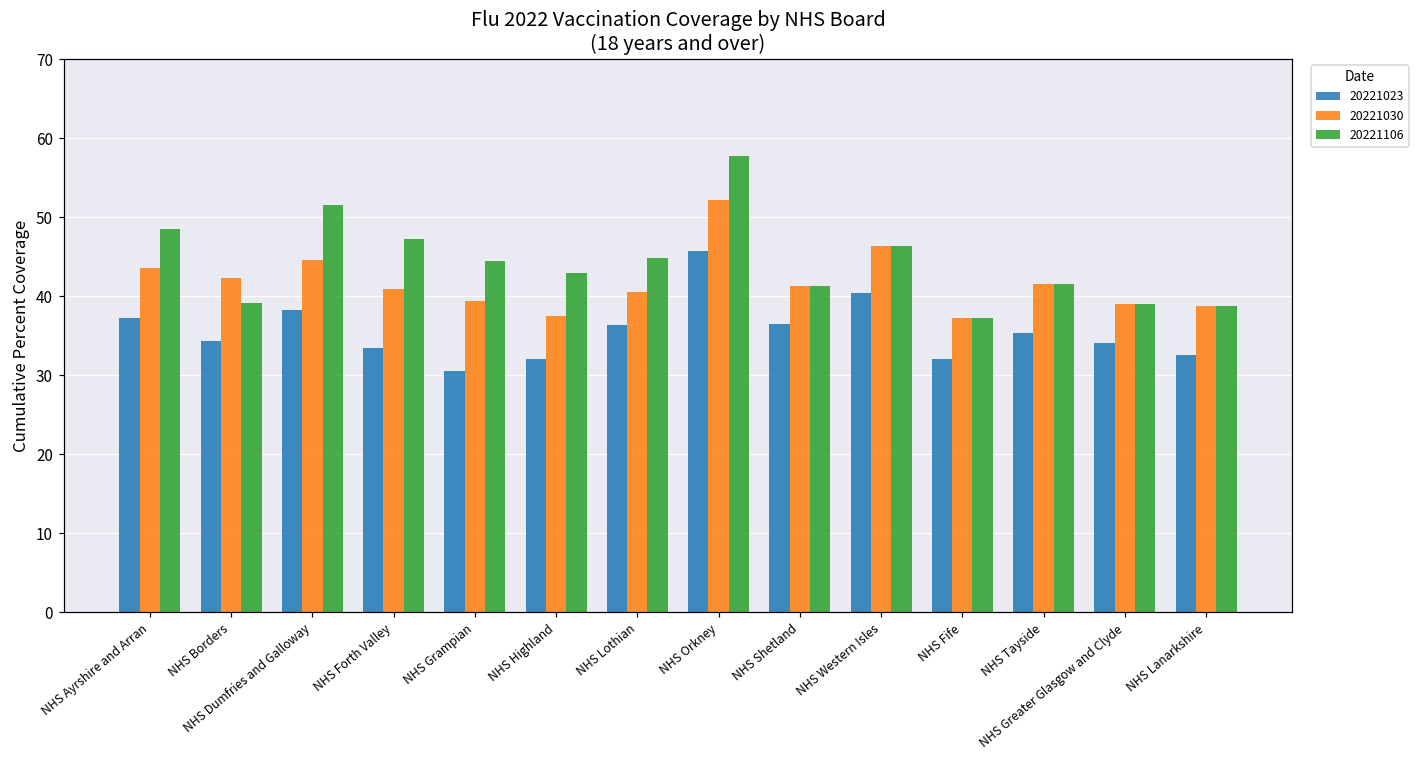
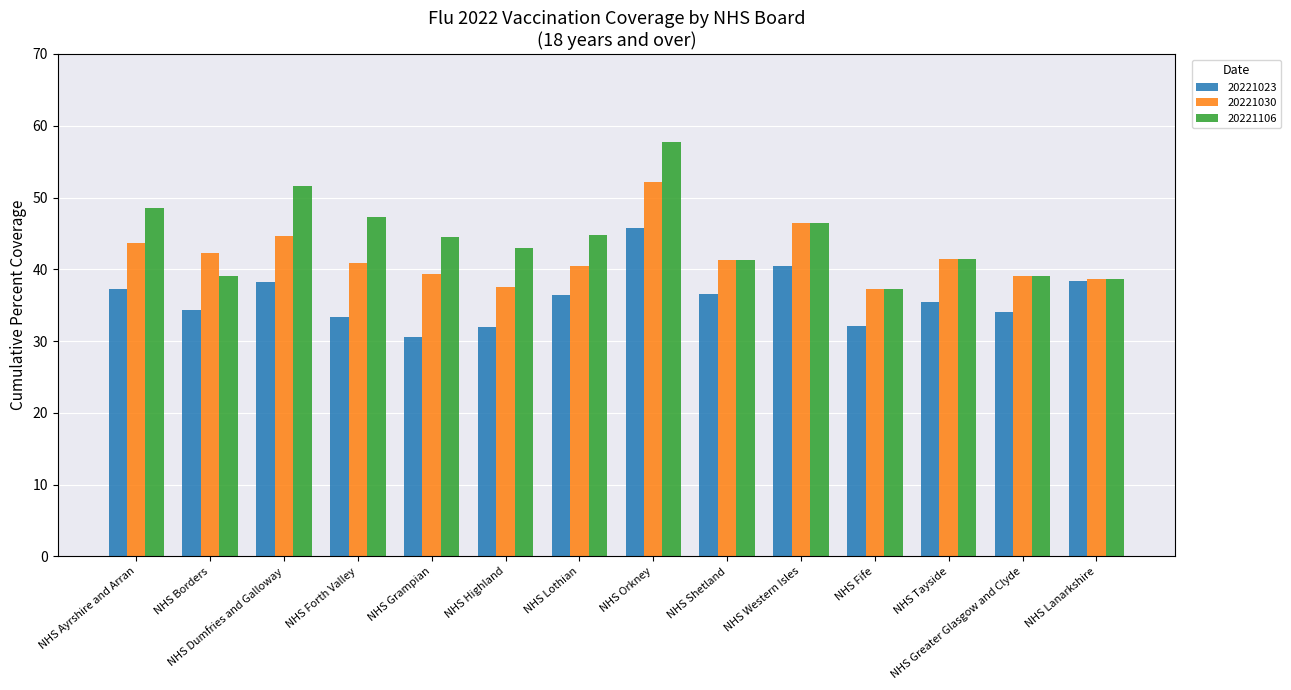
  {
    "20221023": {
      "NHS Ayrshire and Arran": 37,
      "NHS Borders": 34,
      "NHS Dumfries and Galloway": 38,
      "NHS Forth Valley": 33,
      "NHS Grampian": 31,
      "NHS Highland": 32,
      "NHS Lothian": 36,
      "NHS Orkney": 46,
      "NHS Shetland": 37,
      "NHS Western Isles": 40,
      "NHS Fife": 32,
      "NHS Tayside": 35,
      "NHS Greater Glasgow and Clyde": 34,
-     "NHS Lanarkshire": 33
+     "NHS Lanarkshire": 38
    },
    "20221030": {
      "NHS Ayrshire and Arran": 44,
      "NHS Borders": 42,
      "NHS Dumfries and Galloway": 45,
      "NHS Forth Valley": 41,
      "NHS Grampian": 39,
      "NHS Highland": 38,
      "NHS Lothian": 41,
      "NHS Orkney": 52,
      "NHS Shetland": 41,
      "NHS Western Isles": 46,
      "NHS Fife": 37,
      "NHS Tayside": 42,
      "NHS Greater Glasgow and Clyde": 39,
      "NHS Lanarkshire": 39
    },
    "20221106": {
      "NHS Ayrshire and Arran": 49,
      "NHS Borders": 39,
      "NHS Dumfries and Galloway": 52,
      "NHS Forth Valley": 47,
      "NHS Grampian": 45,
      "NHS Highland": 43,
      "NHS Lothian": 45,
      "NHS Orkney": 58,
      "NHS Shetland": 41,
      "NHS Western Isles": 46,
      "NHS Fife": 37,
      "NHS Tayside": 42,
      "NHS Greater Glasgow and Clyde": 39,
      "NHS Lanarkshire": 39
    }
  }
